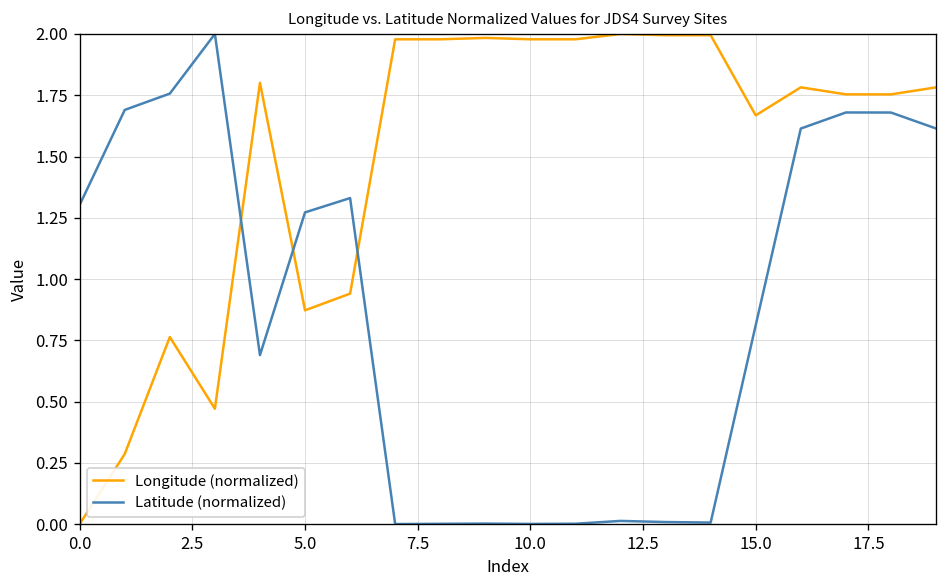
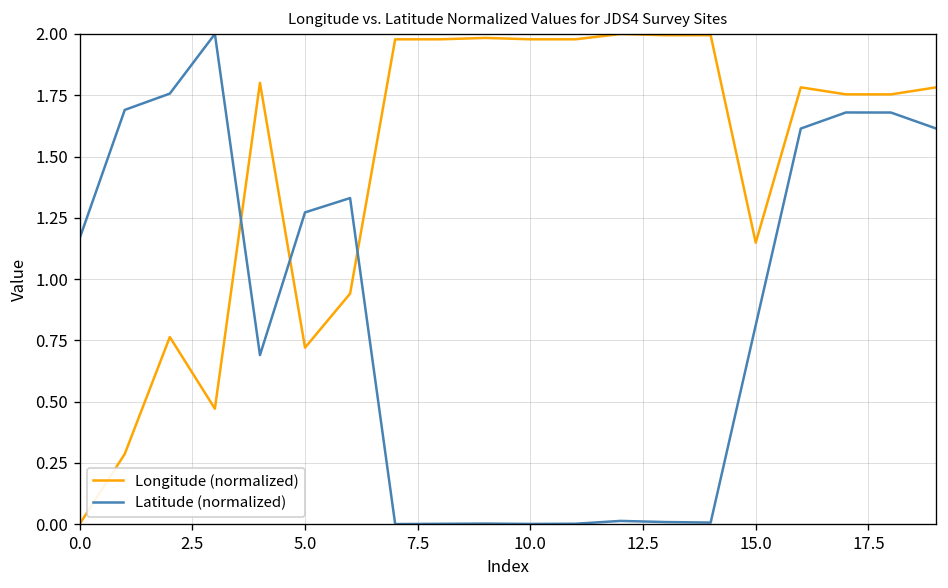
  {
    "Longitude (normalized)": {
      "0.0": 0.00,
-     "5.0": 0.87,
+     "5.0": 0.72,
      "10.0": 1.98,
-     "15.0": 1.67
+     "15.0": 1.15
    },
    "Latitude (normalized)": {
-     "0.0": 1.30,
+     "0.0": 1.17,
      "5.0": 1.27,
      "10.0": 0.00,
      "15.0": 0.81
    }
  }
